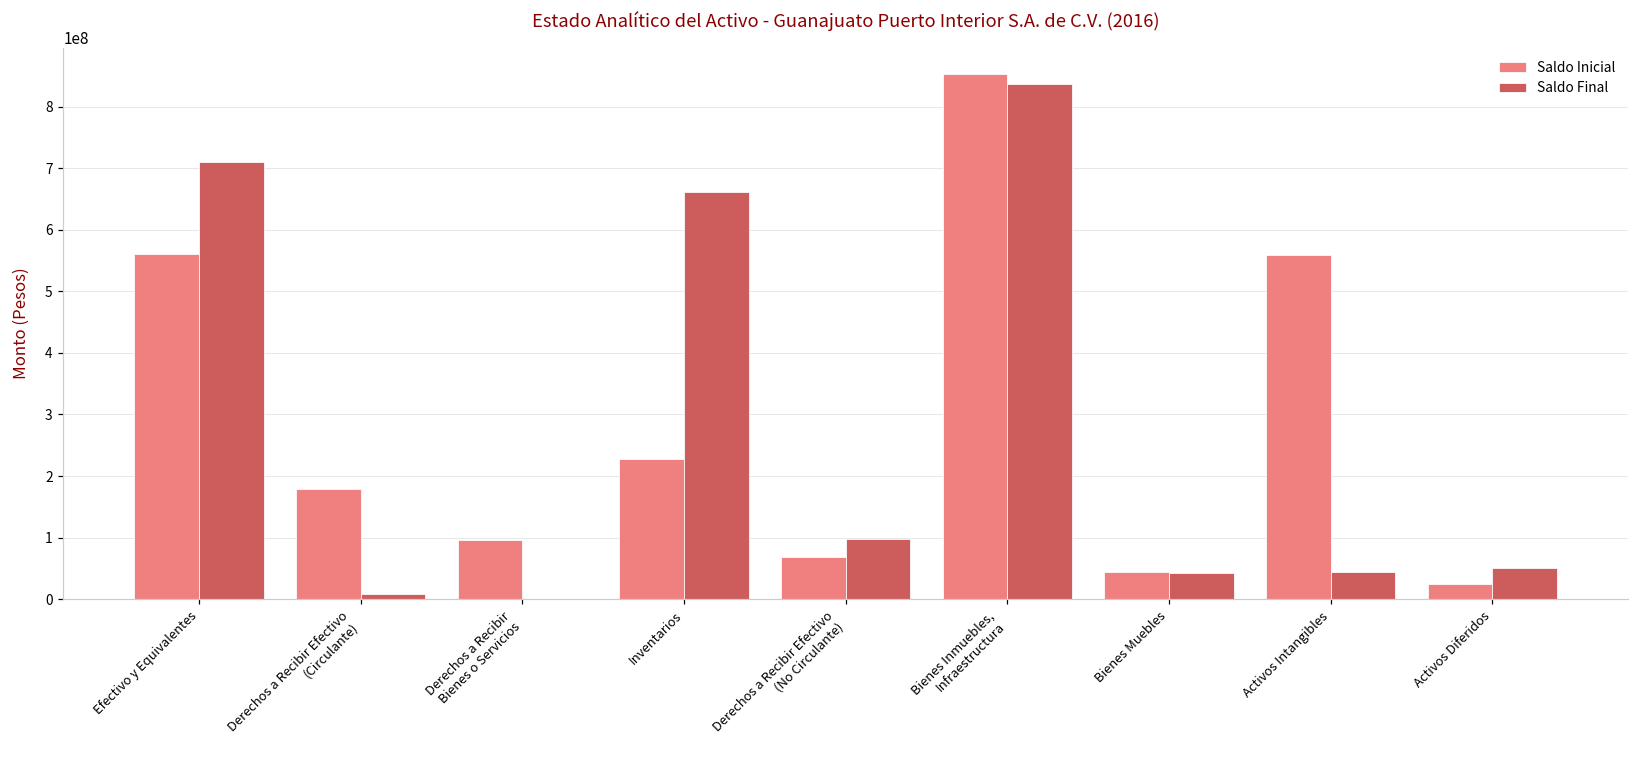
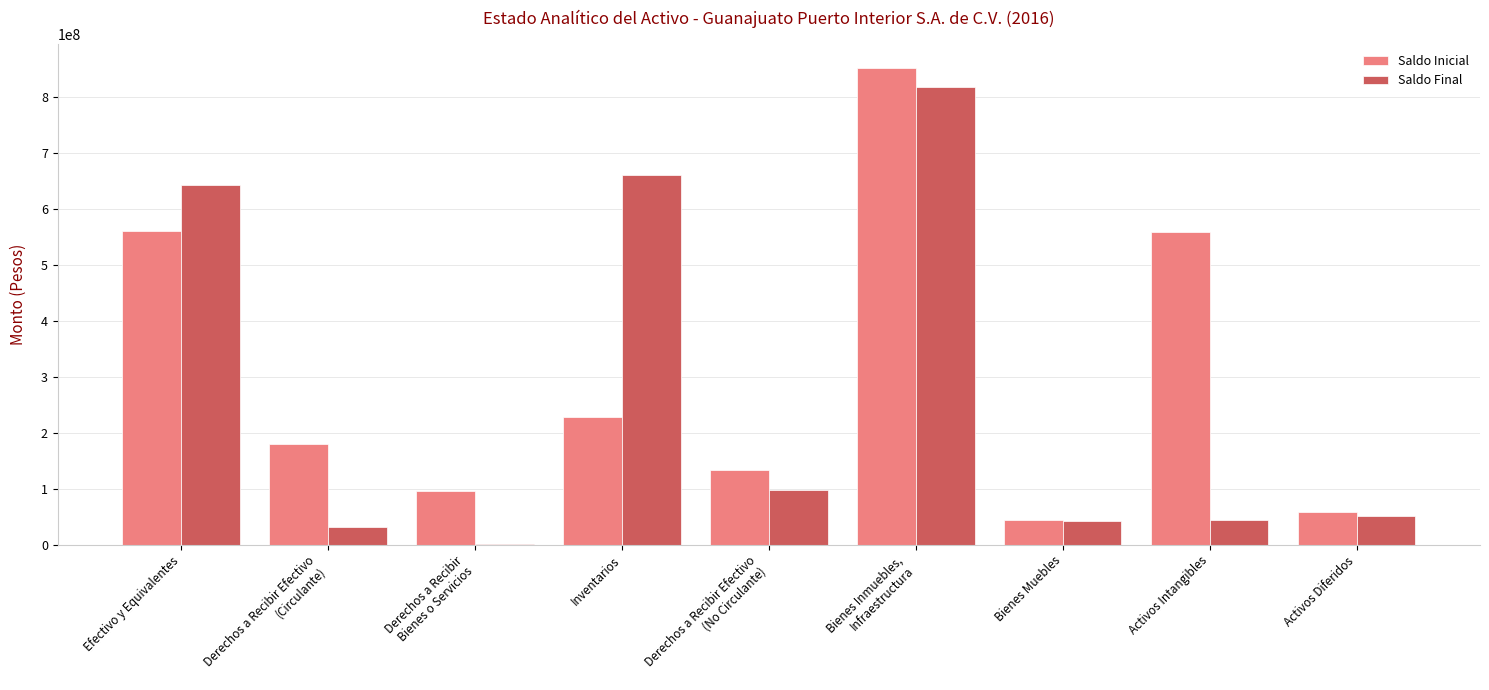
  {
    "Saldo Inicial": {
      "Efectivo y Equivalentes": 560000000,
      "Derechos a Recibir Efectivo (Circulante)": 180000000,
      "Derechos a Recibir Bienes o Servicios": 100000000,
      "Inventarios": 230000000,
-     "Derechos a Recibir Efectivo (No Circulante)": 70000000,
+     "Derechos a Recibir Efectivo (No Circulante)": 130000000,
      "Bienes Inmuebles, Infraestructura": 850000000,
      "Bienes Muebles": 40000000,
      "Activos Intangibles": 560000000,
-     "Activos Diferidos": 20000000
+     "Activos Diferidos": 60000000
    },
    "Saldo Final": {
-     "Efectivo y Equivalentes": 710000000,
-     "Derechos a Recibir Efectivo (Circulante)": 10000000,
+     "Efectivo y Equivalentes": 640000000,
+     "Derechos a Recibir Efectivo (Circulante)": 30000000,
      "Inventarios": 660000000,
      "Derechos a Recibir Efectivo (No Circulante)": 100000000,
-     "Bienes Inmuebles, Infraestructura": 840000000,
+     "Bienes Inmuebles, Infraestructura": 820000000,
      "Bienes Muebles": 40000000,
      "Activos Intangibles": 40000000,
      "Activos Diferidos": 50000000
    }
  }
